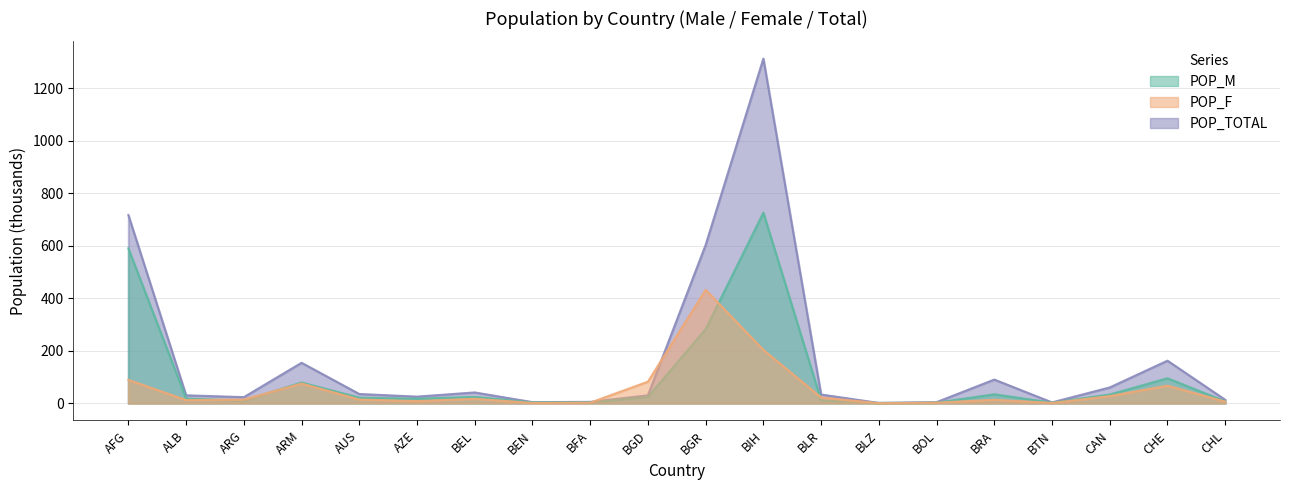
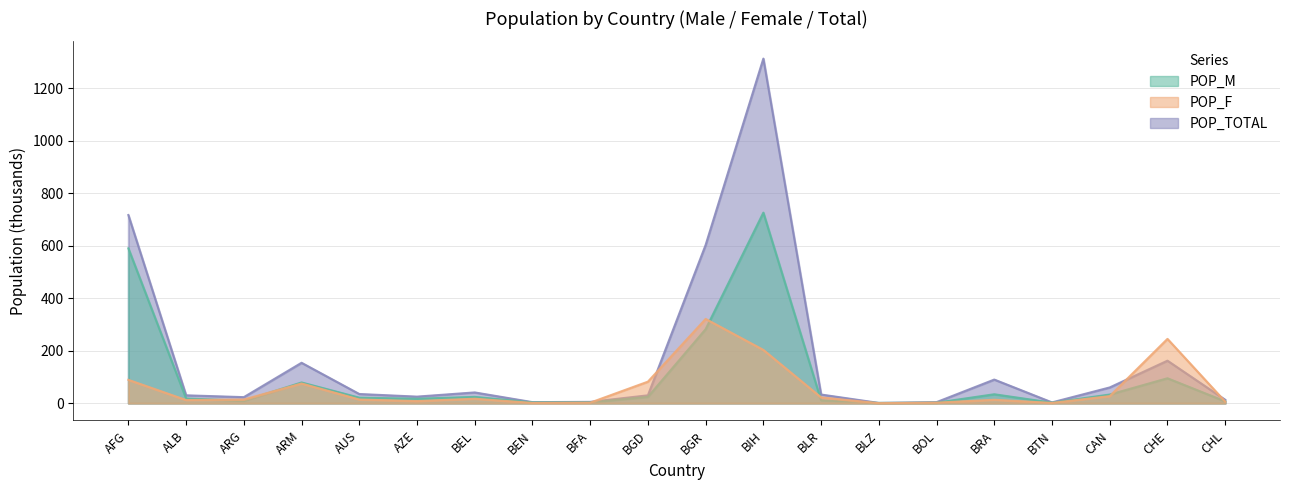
  {
    "POP_F": {
      "AFG": 90,
      "BGD": 80,
-     "BGR": 430,
+     "BGR": 320,
      "BIH": 200,
      "BLR": 20,
      "BRA": 10,
-     "CHE": 70
+     "CHE": 250
    }
  }
